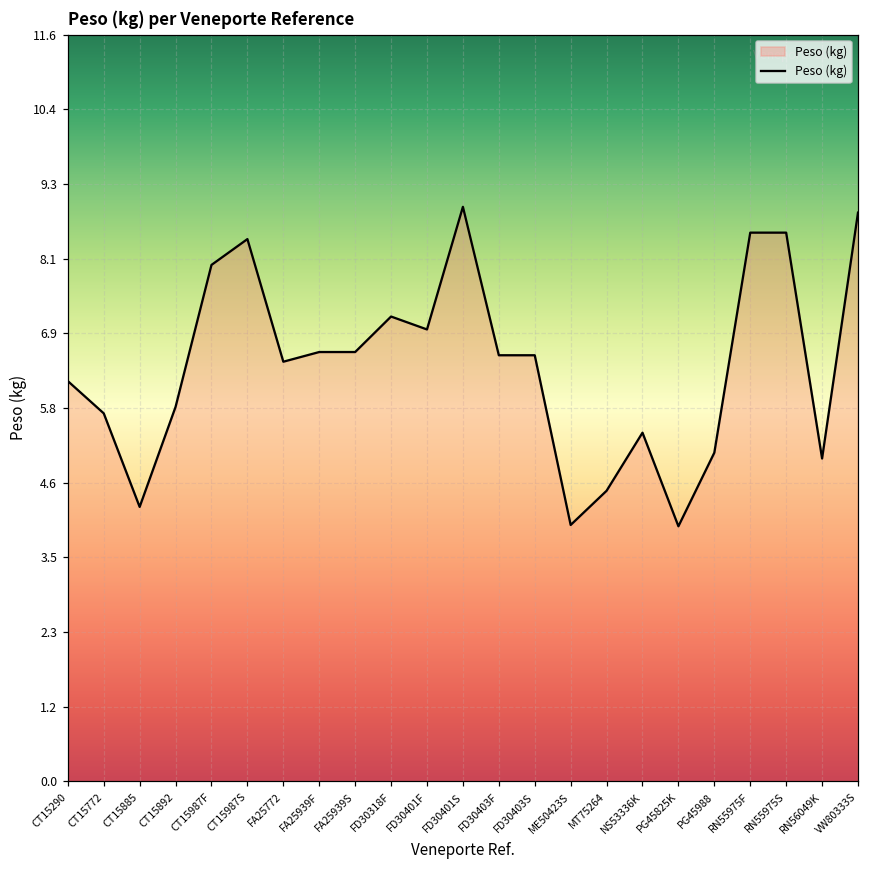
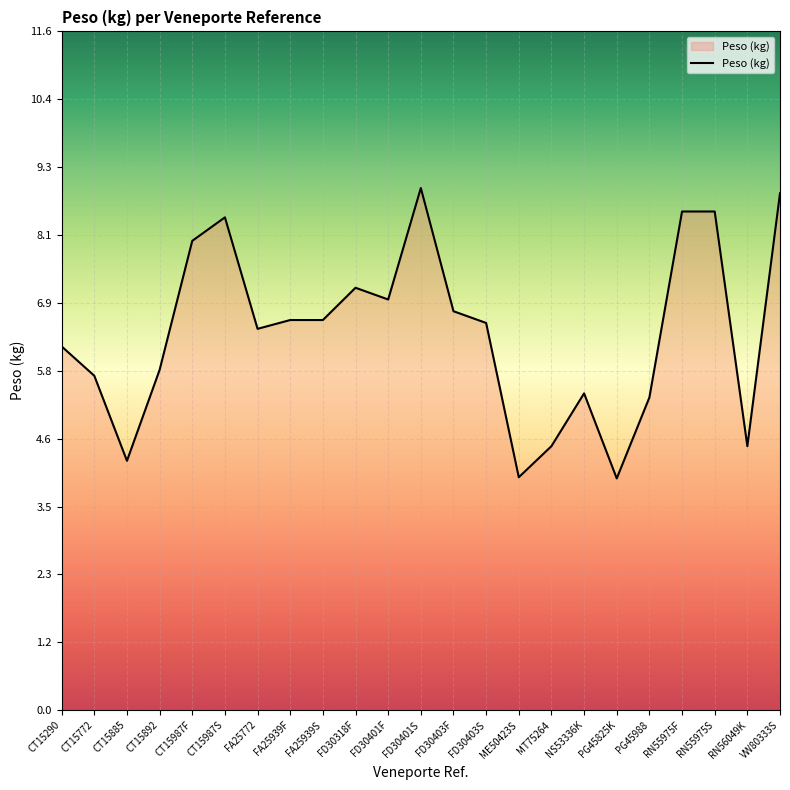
  {
    "CT15290": 6.2,
    "CT15772": 5.7,
    "CT15885": 4.3,
    "CT15892": 5.8,
    "CT15987F": 8.0,
    "CT15987S": 8.4,
    "FA25772": 6.5,
    "FA25939F": 6.7,
    "FA25939S": 6.7,
    "FD30318F": 7.2,
    "FD30401F": 7.0,
    "FD30401S": 8.9,
-   "FD30403F": 6.6,
+   "FD30403F": 6.8,
    "FD30403S": 6.6,
    "ME50423S": 4.0,
    "MT75264": 4.5,
    "NS53336K": 5.4,
    "PG45825K": 4.0,
-   "PG45988": 5.1,
+   "PG45988": 5.3,
    "RN55975F": 8.5,
    "RN55975S": 8.5,
-   "RN56049K": 5.0,
+   "RN56049K": 4.5,
    "VW80333S": 8.8
  }
